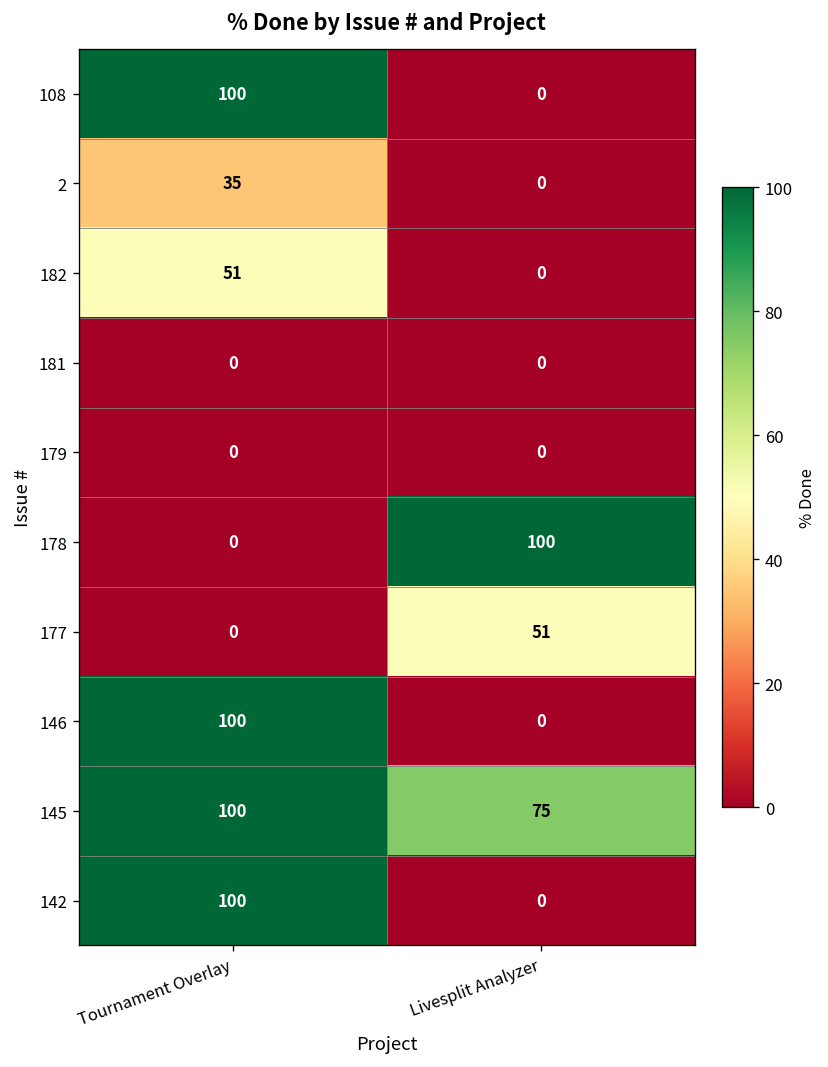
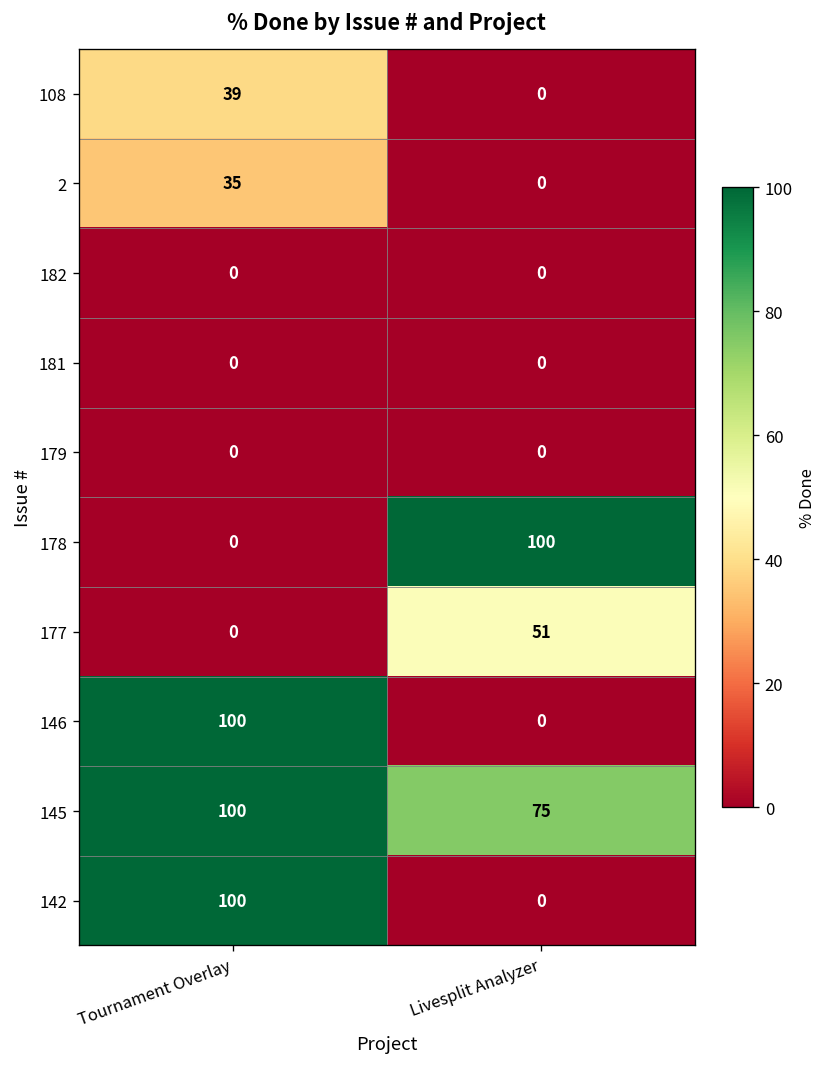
  {
    "108": {
-     "Tournament Overlay": 100,
+     "Tournament Overlay": 39,
      "Livesplit Analyzer": 0
    },
    "2": {
      "Tournament Overlay": 35,
      "Livesplit Analyzer": 0
    },
    "182": {
-     "Tournament Overlay": 51,
+     "Tournament Overlay": 0,
      "Livesplit Analyzer": 0
    },
    "181": {
      "Tournament Overlay": 0,
      "Livesplit Analyzer": 0
    },
    "179": {
      "Tournament Overlay": 0,
      "Livesplit Analyzer": 0
    },
    "178": {
      "Tournament Overlay": 0,
      "Livesplit Analyzer": 100
    },
    "177": {
      "Tournament Overlay": 0,
      "Livesplit Analyzer": 51
    },
    "146": {
      "Tournament Overlay": 100,
      "Livesplit Analyzer": 0
    },
    "145": {
      "Tournament Overlay": 100,
      "Livesplit Analyzer": 75
    },
    "142": {
      "Tournament Overlay": 100,
      "Livesplit Analyzer": 0
    }
  }
